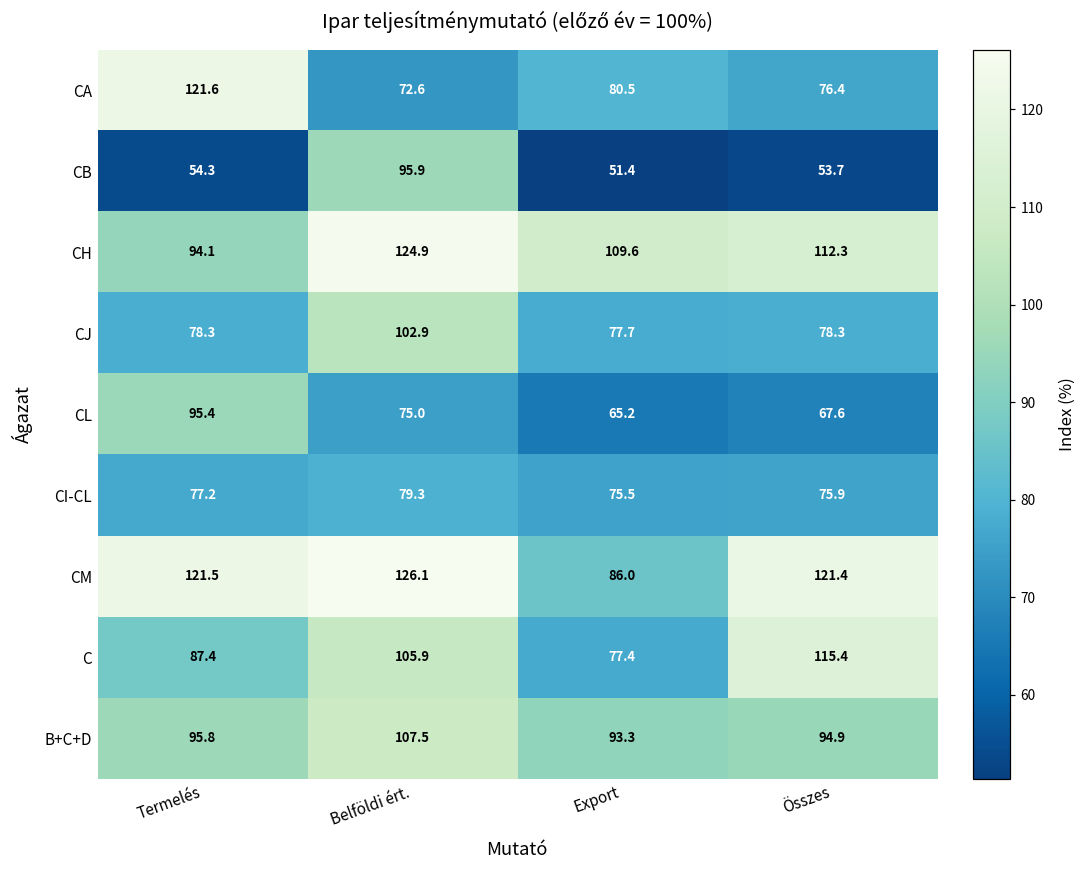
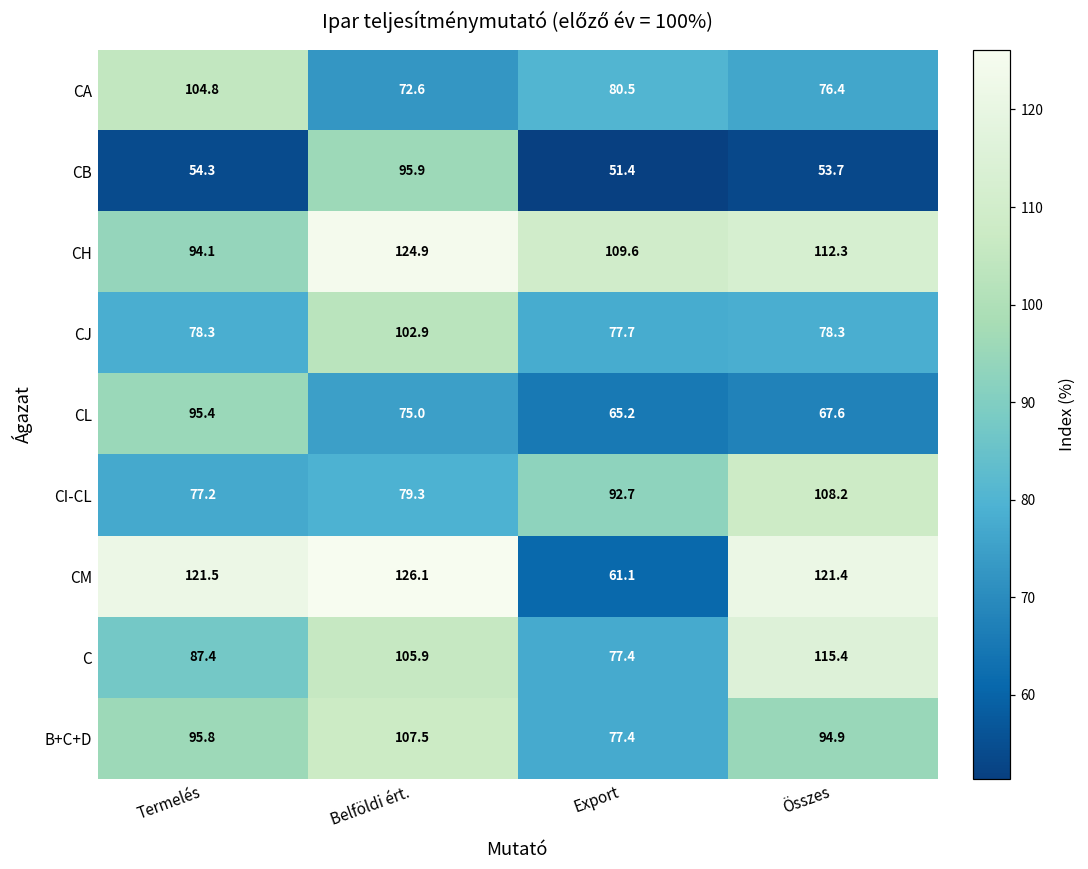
  {
    "CA": {
-     "Termelés": 121.6,
+     "Termelés": 104.8,
      "Belföldi ért.": 72.6,
      "Export": 80.5,
      "Összes": 76.4
    },
    "CB": {
      "Termelés": 54.3,
      "Belföldi ért.": 95.9,
      "Export": 51.4,
      "Összes": 53.7
    },
    "CH": {
      "Termelés": 94.1,
      "Belföldi ért.": 124.9,
      "Export": 109.6,
      "Összes": 112.3
    },
    "CJ": {
      "Termelés": 78.3,
      "Belföldi ért.": 102.9,
      "Export": 77.7,
      "Összes": 78.3
    },
    "CL": {
      "Termelés": 95.4,
      "Belföldi ért.": 75.0,
      "Export": 65.2,
      "Összes": 67.6
    },
    "CI-CL": {
      "Termelés": 77.2,
      "Belföldi ért.": 79.3,
-     "Export": 75.5,
-     "Összes": 75.9
+     "Export": 92.7,
+     "Összes": 108.2
    },
    "CM": {
      "Termelés": 121.5,
      "Belföldi ért.": 126.1,
-     "Export": 86.0,
+     "Export": 61.1,
      "Összes": 121.4
    },
    "C": {
      "Termelés": 87.4,
      "Belföldi ért.": 105.9,
      "Export": 77.4,
      "Összes": 115.4
    },
    "B+C+D": {
      "Termelés": 95.8,
      "Belföldi ért.": 107.5,
-     "Export": 93.3,
+     "Export": 77.4,
      "Összes": 94.9
    }
  }
